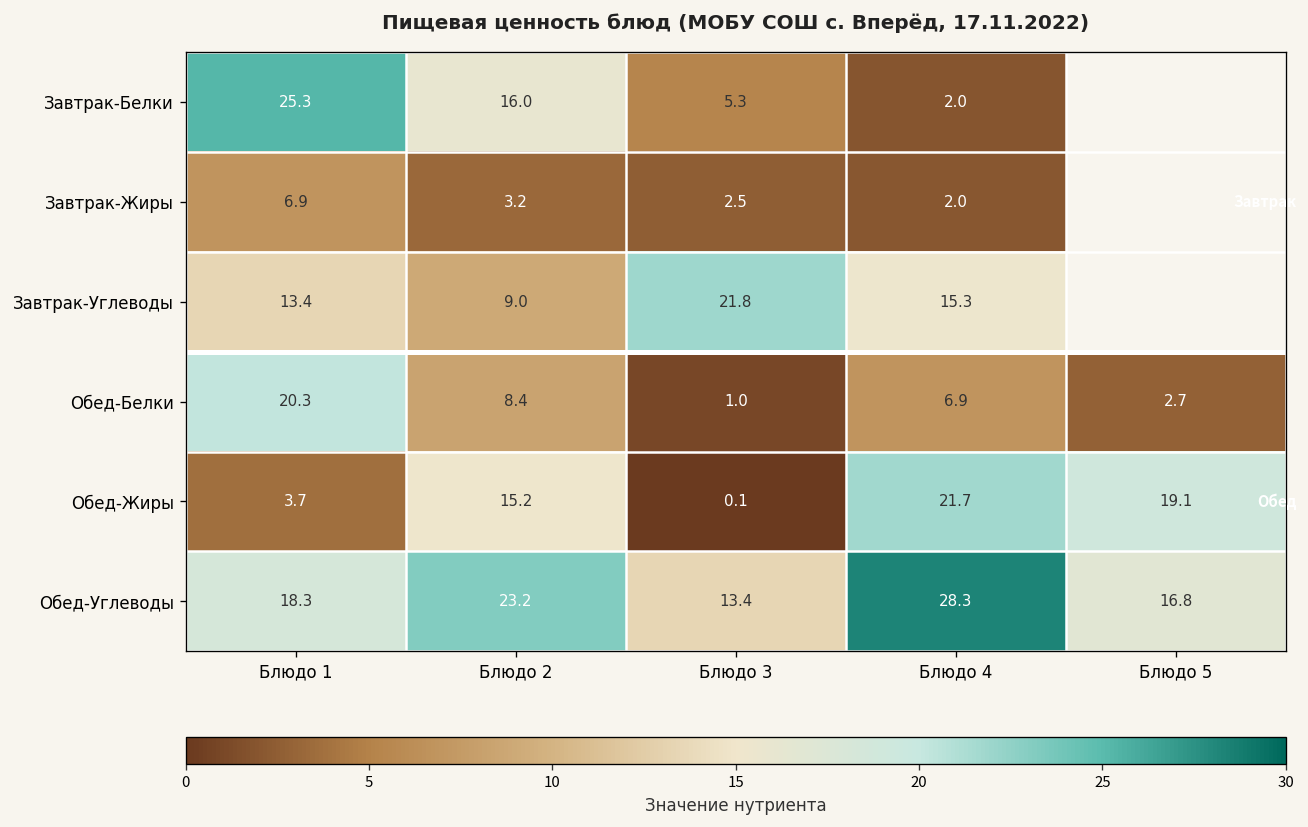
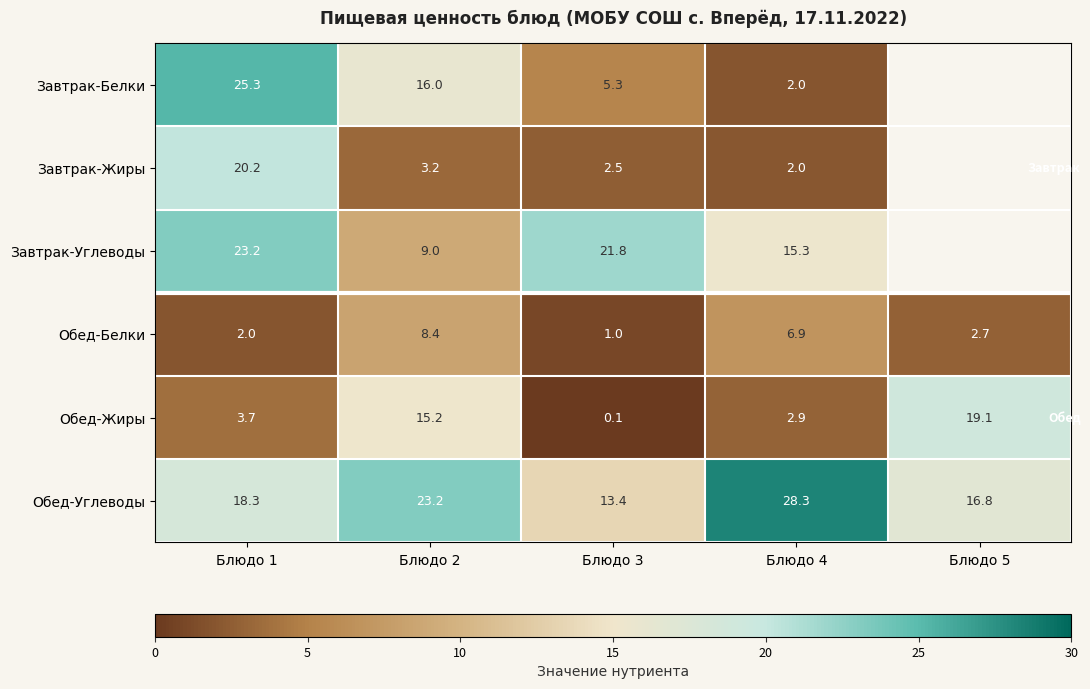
  {
    "Завтрак-Белки": {
      "Блюдо 1": 25.3,
      "Блюдо 2": 16.0,
      "Блюдо 3": 5.3,
      "Блюдо 4": 2.0
    },
    "Завтрак-Жиры": {
-     "Блюдо 1": 6.9,
+     "Блюдо 1": 20.2,
      "Блюдо 2": 3.2,
      "Блюдо 3": 2.5,
      "Блюдо 4": 2.0
    },
    "Завтрак-Углеводы": {
-     "Блюдо 1": 13.4,
+     "Блюдо 1": 23.2,
      "Блюдо 2": 9.0,
      "Блюдо 3": 21.8,
      "Блюдо 4": 15.3
    },
    "Обед-Белки": {
-     "Блюдо 1": 20.3,
+     "Блюдо 1": 2.0,
      "Блюдо 2": 8.4,
      "Блюдо 3": 1.0,
      "Блюдо 4": 6.9,
      "Блюдо 5": 2.7
    },
    "Обед-Жиры": {
      "Блюдо 1": 3.7,
      "Блюдо 2": 15.2,
      "Блюдо 3": 0.1,
-     "Блюдо 4": 21.7,
+     "Блюдо 4": 2.9,
      "Блюдо 5": 19.1
    },
    "Обед-Углеводы": {
      "Блюдо 1": 18.3,
      "Блюдо 2": 23.2,
      "Блюдо 3": 13.4,
      "Блюдо 4": 28.3,
      "Блюдо 5": 16.8
    }
  }
